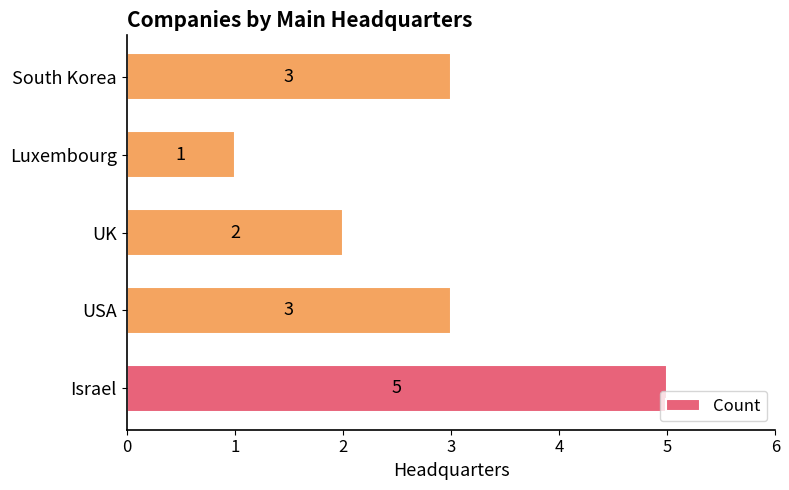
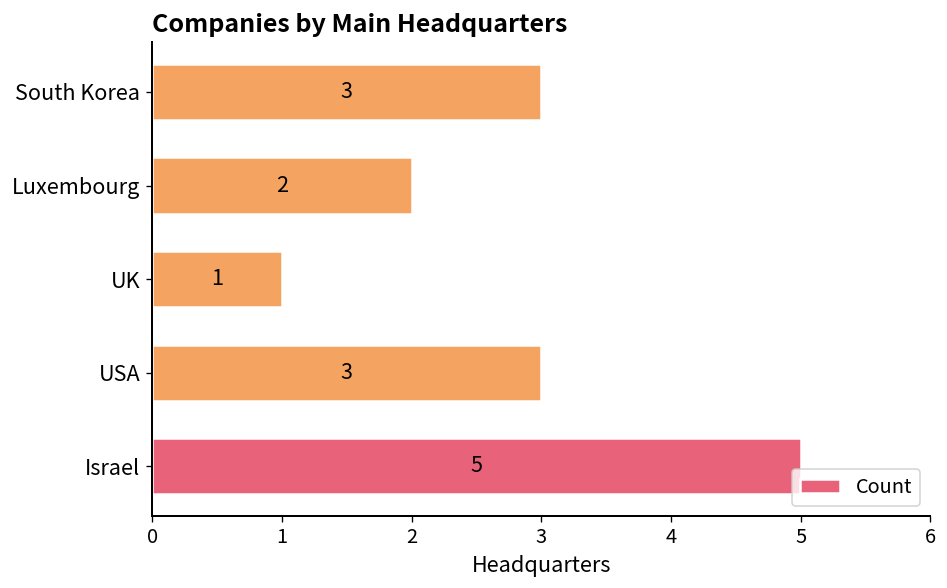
  {
    "South Korea": 3,
-   "Luxembourg": 1,
-   "UK": 2,
+   "Luxembourg": 2,
+   "UK": 1,
    "USA": 3,
    "Israel": 5
  }
